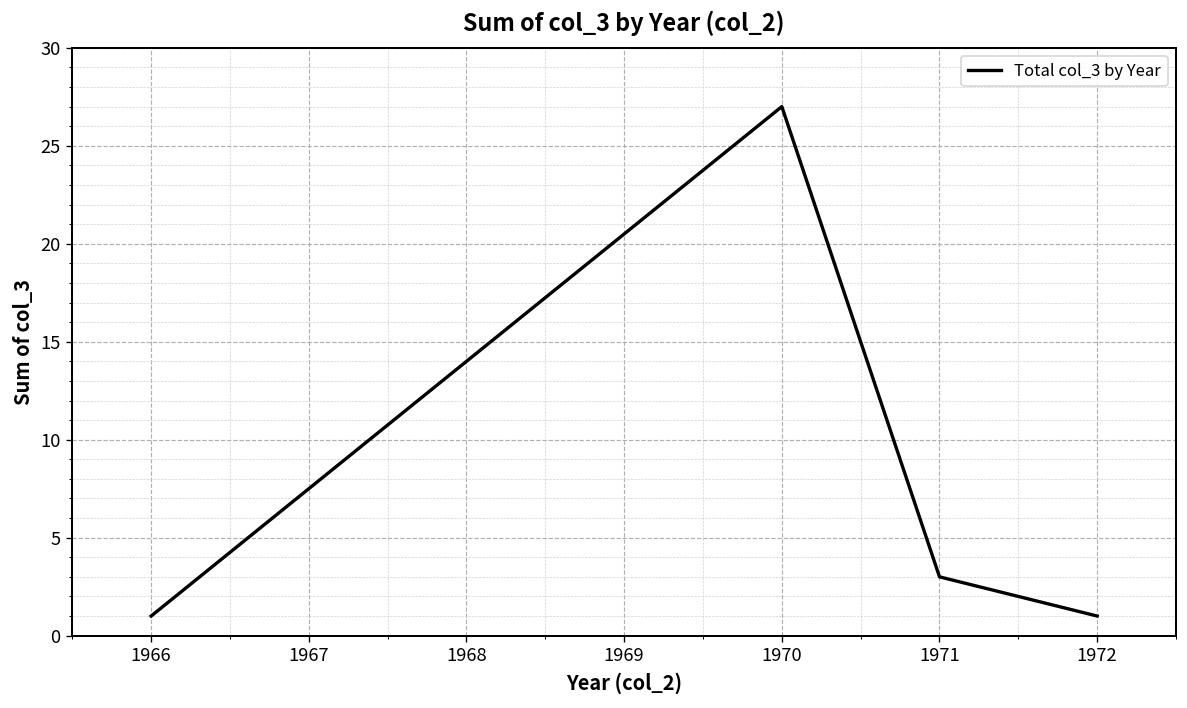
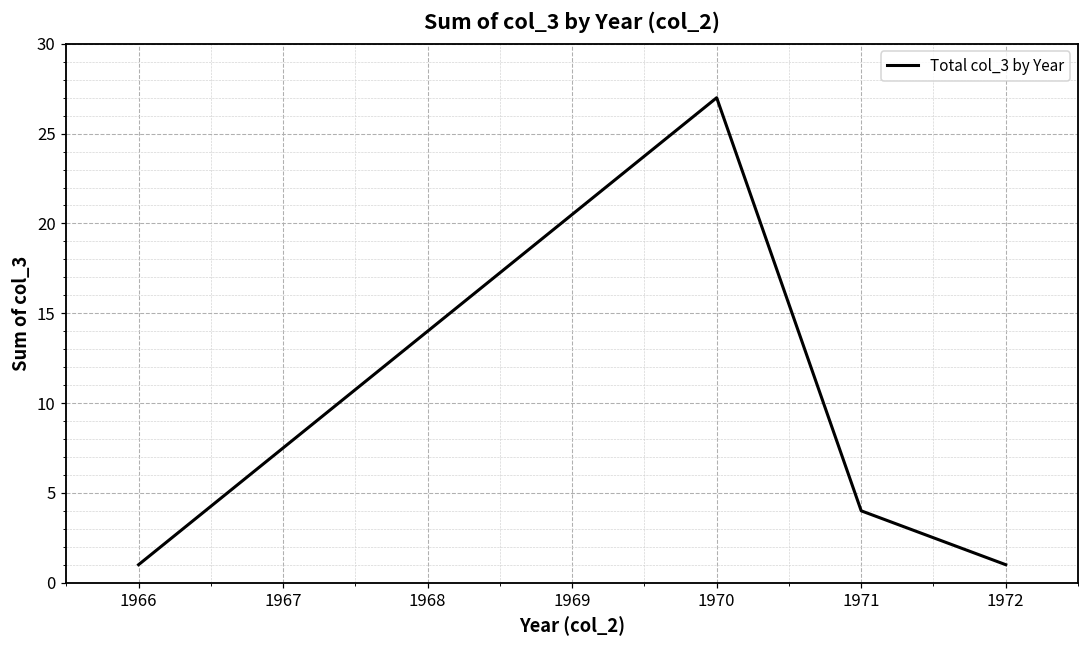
  {
    "1966": 1,
    "1970": 27,
-   "1971": 3,
+   "1971": 4,
    "1972": 1
  }
